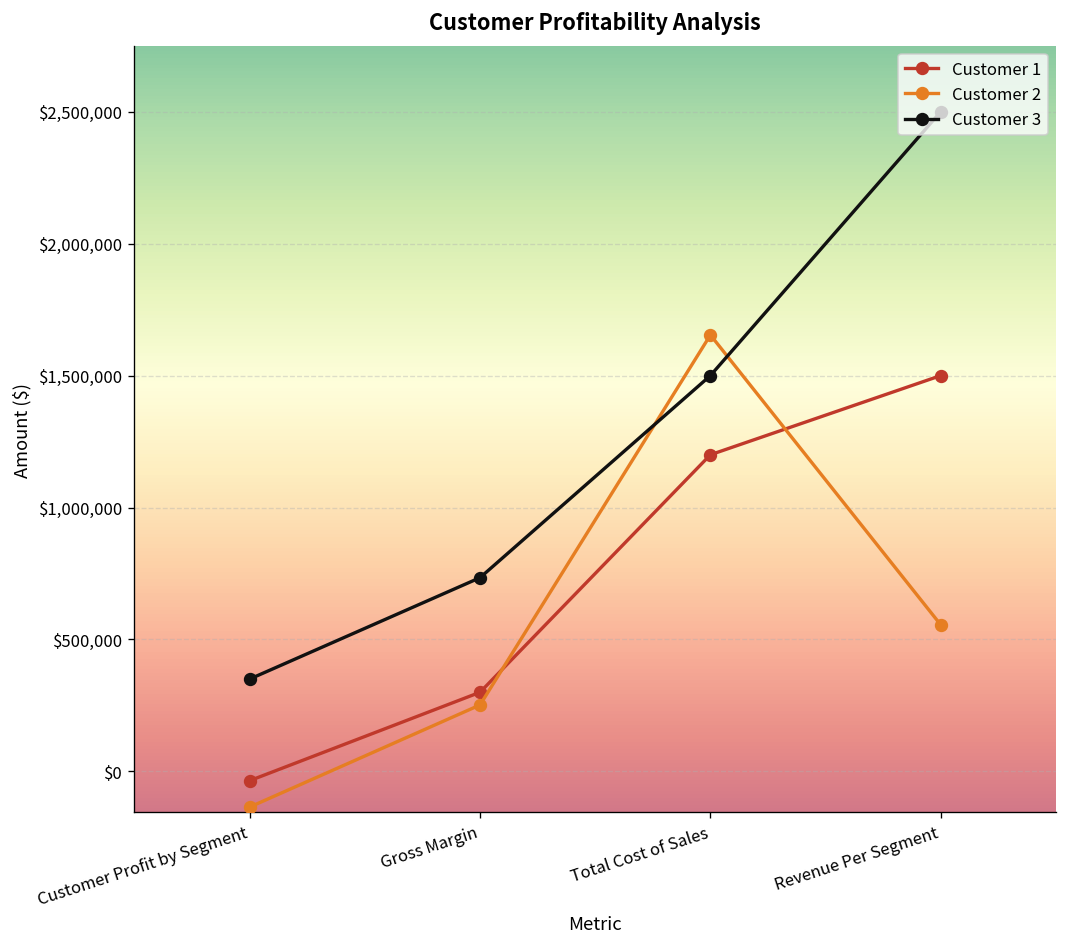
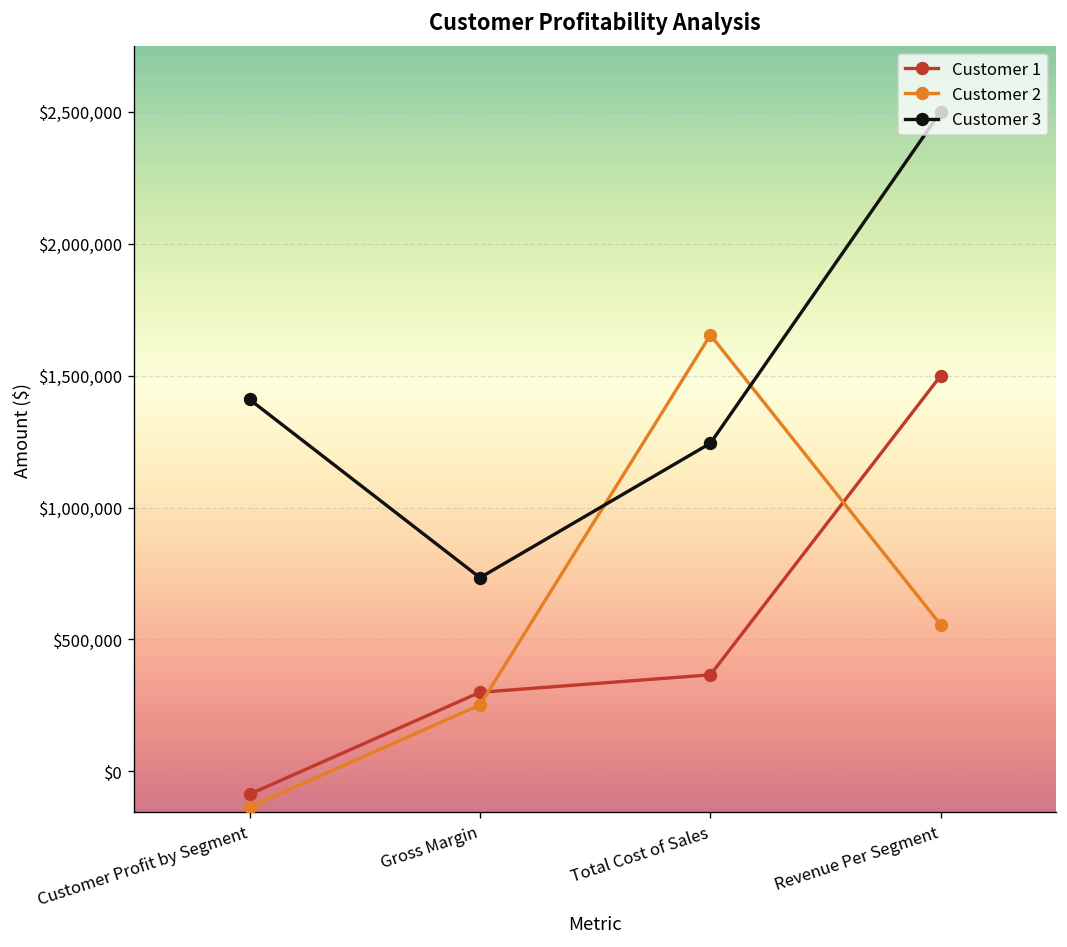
  {
    "Customer 1": {
-     "Customer Profit by Segment": "$-40,000",
+     "Customer Profit by Segment": "$-90,000",
      "Gross Margin": "$300,000",
-     "Total Cost of Sales": "$1,200,000",
+     "Total Cost of Sales": "$370,000",
      "Revenue Per Segment": "$1,500,000"
    },
    "Customer 2": {
      "Customer Profit by Segment": "$-140,000",
      "Gross Margin": "$250,000",
      "Total Cost of Sales": "$1,650,000",
      "Revenue Per Segment": "$560,000"
    },
    "Customer 3": {
-     "Customer Profit by Segment": "$350,000",
+     "Customer Profit by Segment": "$1,410,000",
      "Gross Margin": "$730,000",
-     "Total Cost of Sales": "$1,500,000"
+     "Total Cost of Sales": "$1,240,000"
    }
  }
